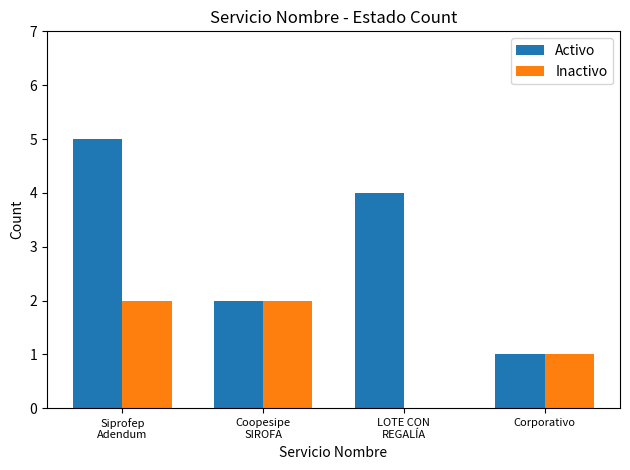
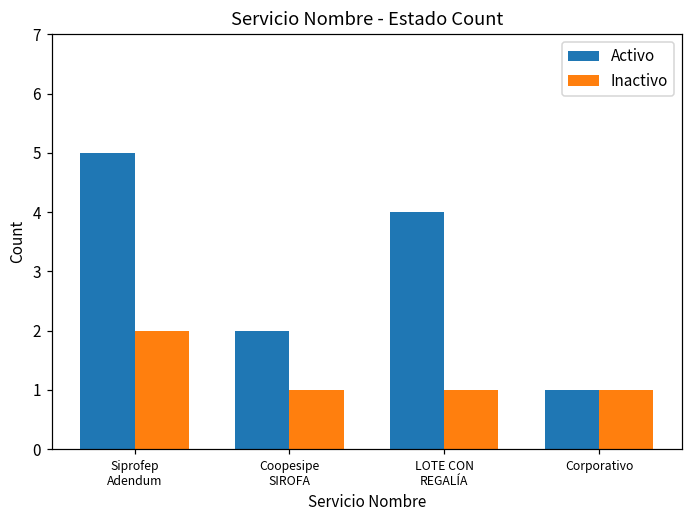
  {
    "Activo": {
      "Siprofep Adendum": 5,
      "Coopesipe SIROFA": 2,
      "LOTE CON REGALÍA": 4,
      "Corporativo": 1
    },
    "Inactivo": {
      "Siprofep Adendum": 2,
-     "Coopesipe SIROFA": 2,
-     "LOTE CON REGALÍA": 0,
+     "Coopesipe SIROFA": 1,
+     "LOTE CON REGALÍA": 1,
      "Corporativo": 1
    }
  }
